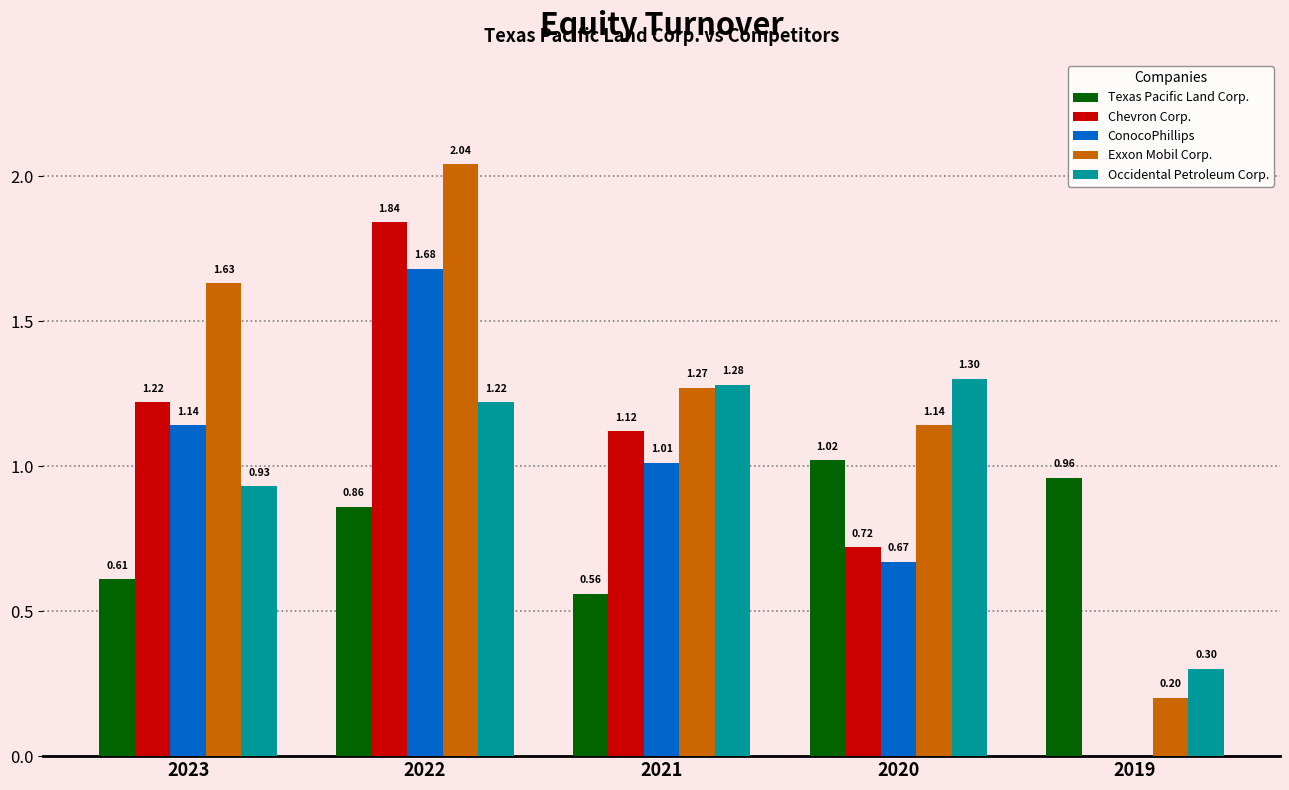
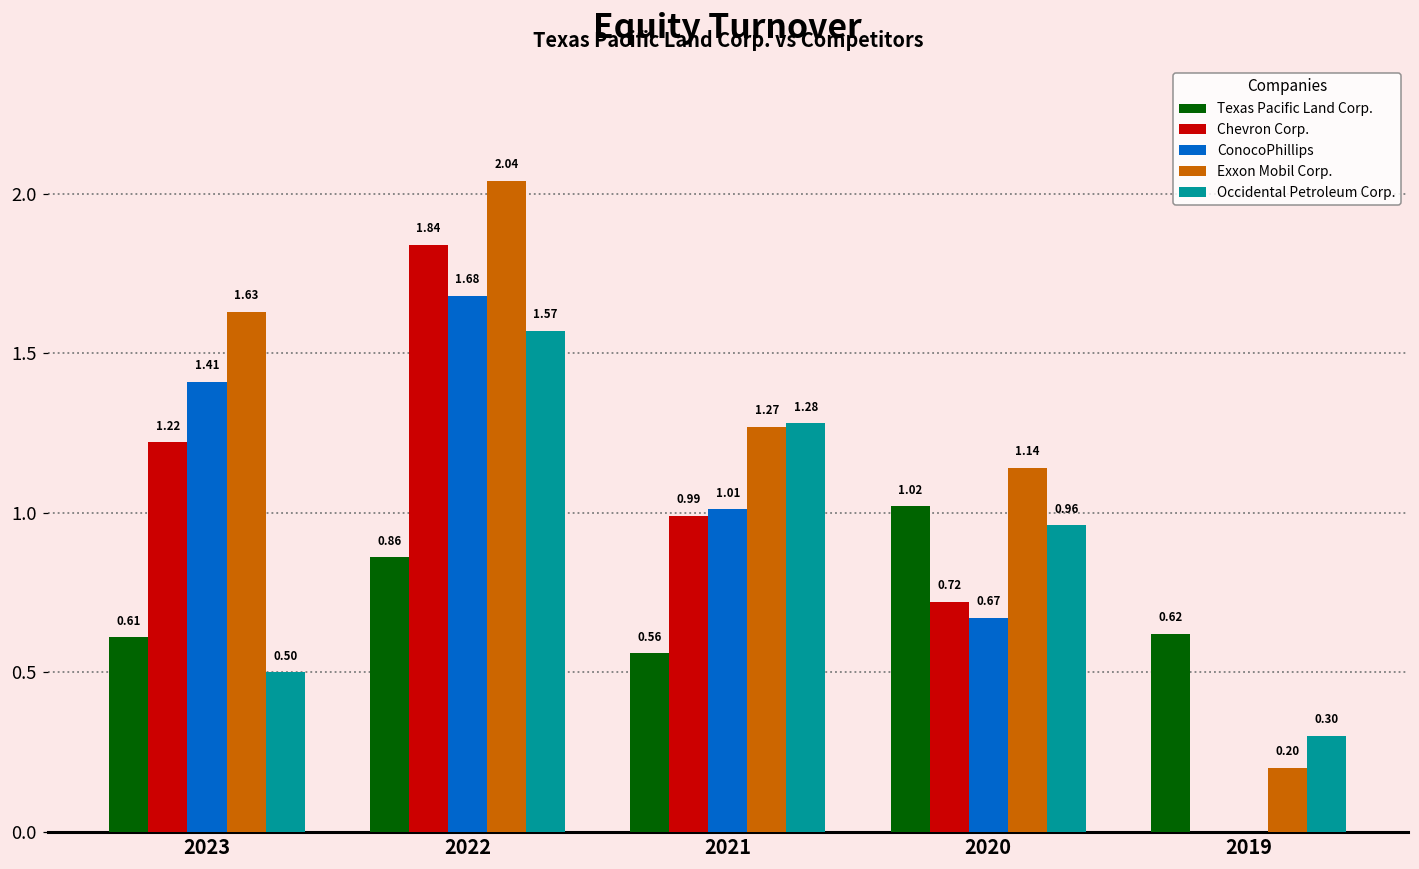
  {
    "Texas Pacific Land Corp.": {
      "2023": 0.61,
      "2022": 0.86,
      "2021": 0.56,
      "2020": 1.02,
-     "2019": 0.96
+     "2019": 0.62
    },
    "Chevron Corp.": {
      "2023": 1.22,
      "2022": 1.84,
-     "2021": 1.12,
+     "2021": 0.99,
      "2020": 0.72
    },
    "ConocoPhillips": {
-     "2023": 1.14,
+     "2023": 1.41,
      "2022": 1.68,
      "2021": 1.01,
      "2020": 0.67
    },
    "Exxon Mobil Corp.": {
      "2023": 1.63,
      "2022": 2.04,
      "2021": 1.27,
      "2020": 1.14,
      "2019": 0.20
    },
    "Occidental Petroleum Corp.": {
-     "2023": 0.93,
-     "2022": 1.22,
+     "2023": 0.50,
+     "2022": 1.57,
      "2021": 1.28,
-     "2020": 1.30,
+     "2020": 0.96,
      "2019": 0.30
    }
  }
